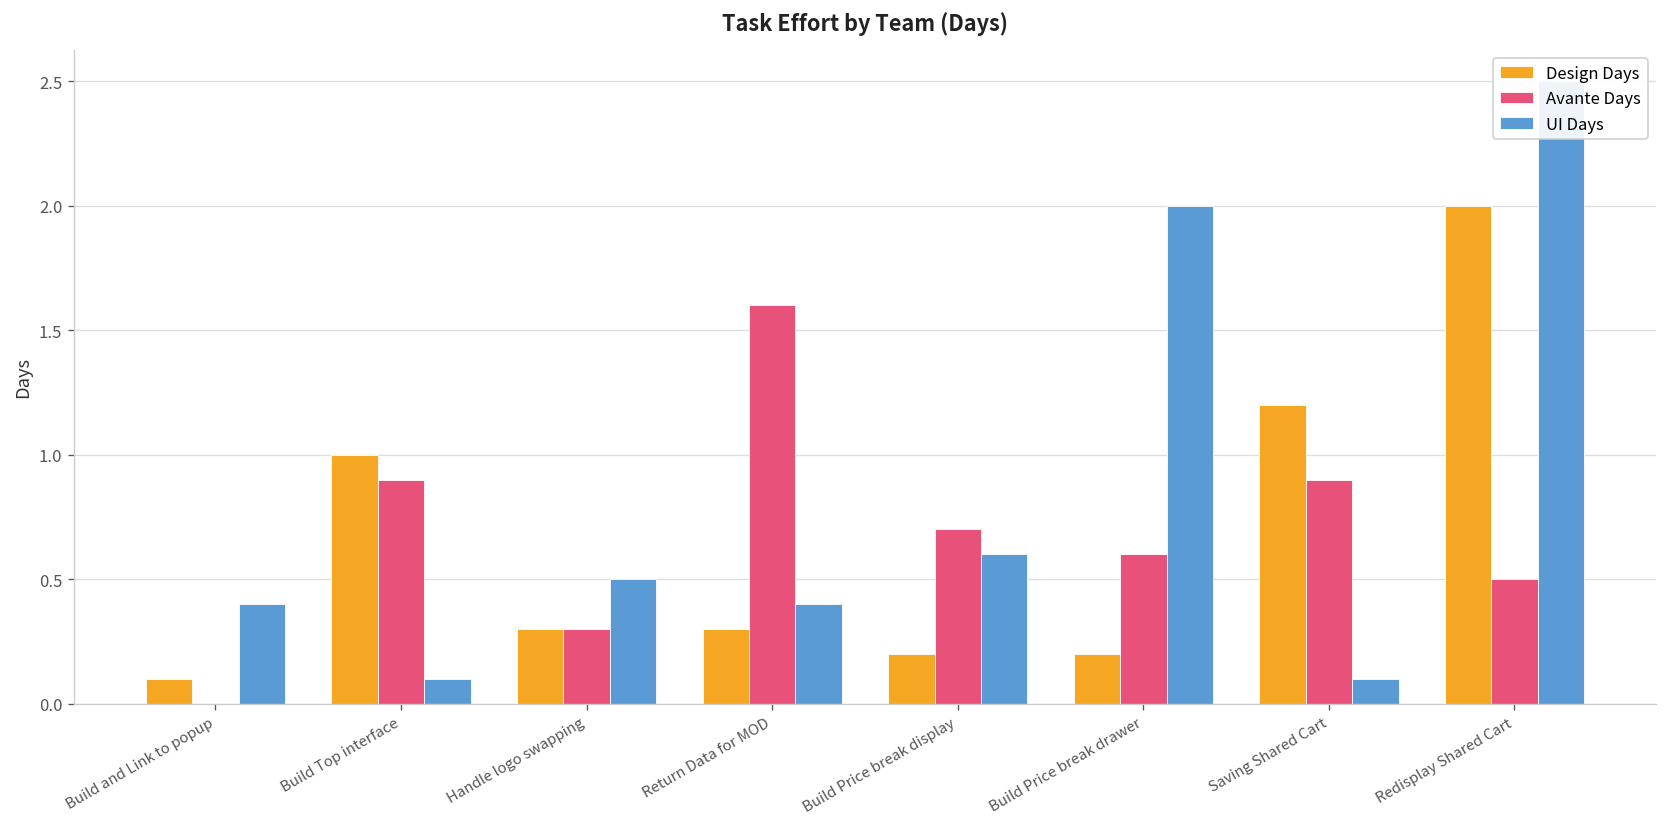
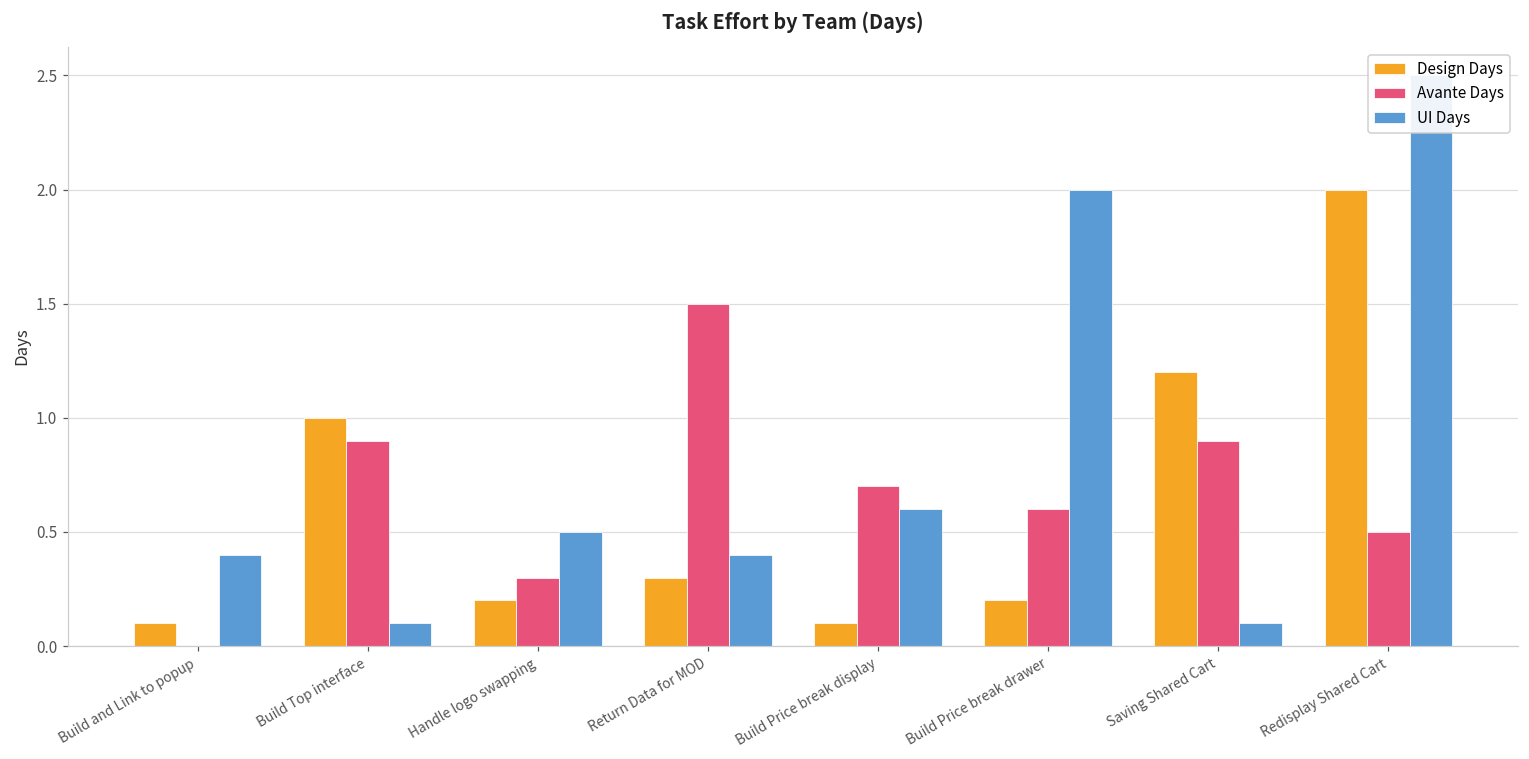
  {
    "Design Days": {
      "Build and Link to popup": 0.1,
      "Build Top interface": 1.0,
-     "Handle logo swapping": 0.3,
+     "Handle logo swapping": 0.2,
      "Return Data for MOD": 0.3,
-     "Build Price break display": 0.2,
+     "Build Price break display": 0.1,
      "Build Price break drawer": 0.2,
      "Saving Shared Cart": 1.2,
      "Redisplay Shared Cart": 2.0
    },
    "Avante Days": {
      "Build and Link to popup": 0.0,
      "Build Top interface": 0.9,
      "Handle logo swapping": 0.3,
-     "Return Data for MOD": 1.6,
+     "Return Data for MOD": 1.5,
      "Build Price break display": 0.7,
      "Build Price break drawer": 0.6,
      "Saving Shared Cart": 0.9,
      "Redisplay Shared Cart": 0.5
    },
    "UI Days": {
      "Build and Link to popup": 0.4,
      "Build Top interface": 0.1,
      "Handle logo swapping": 0.5,
      "Return Data for MOD": 0.4,
      "Build Price break display": 0.6,
      "Build Price break drawer": 2.0,
      "Saving Shared Cart": 0.1
    }
  }
